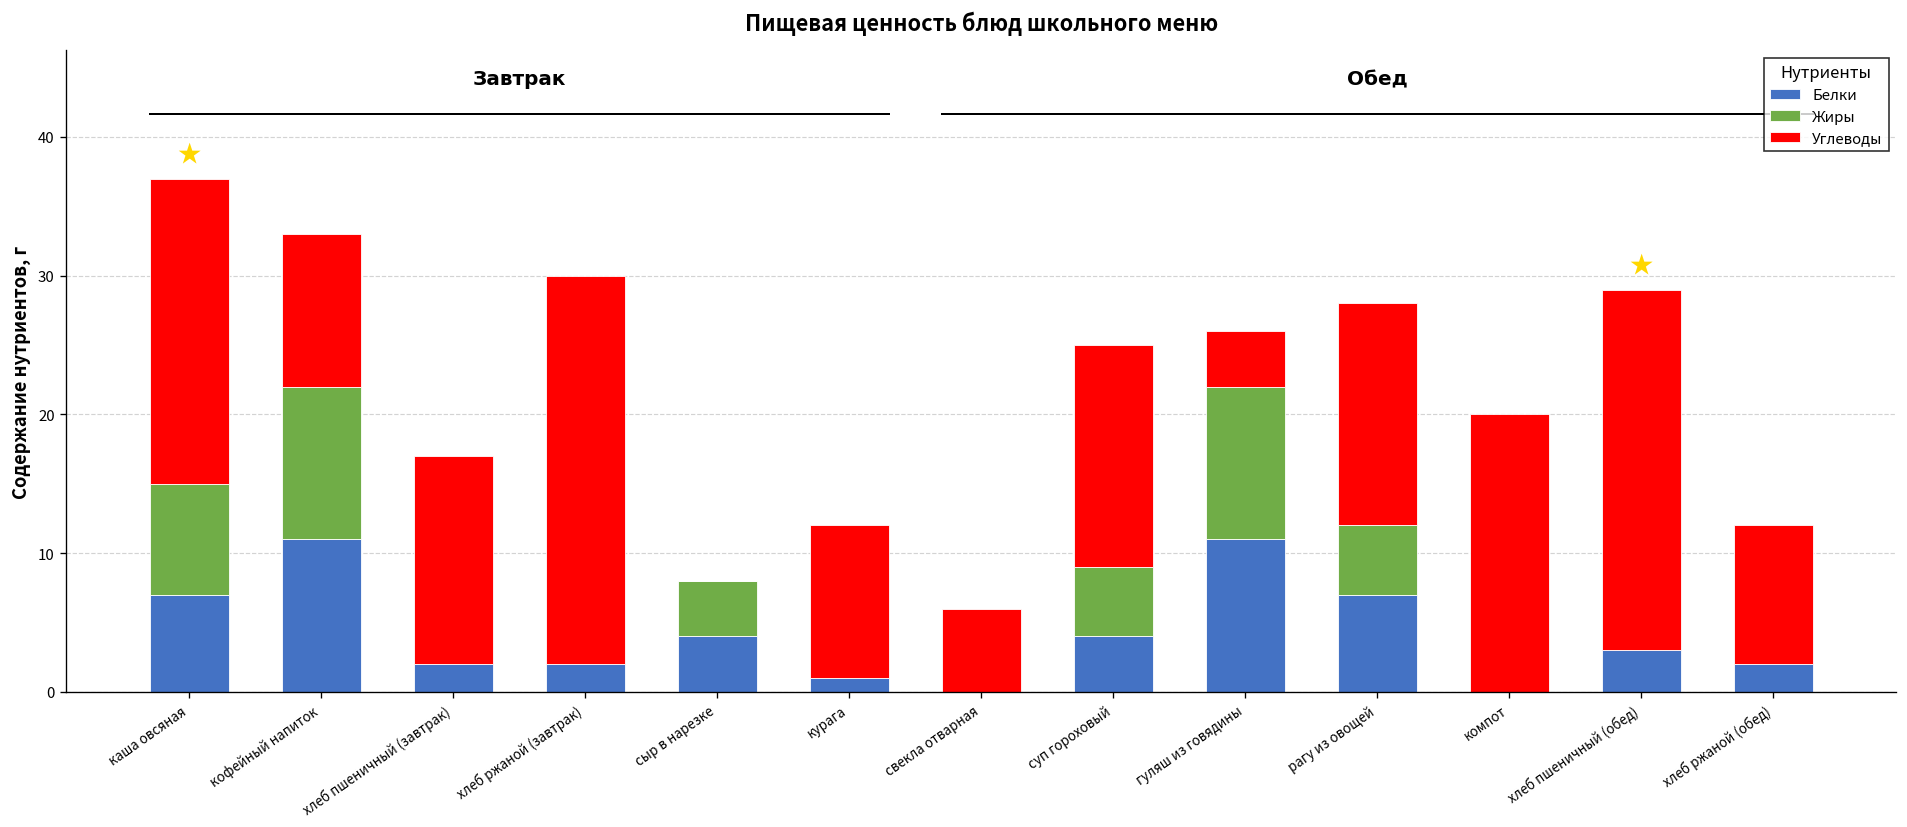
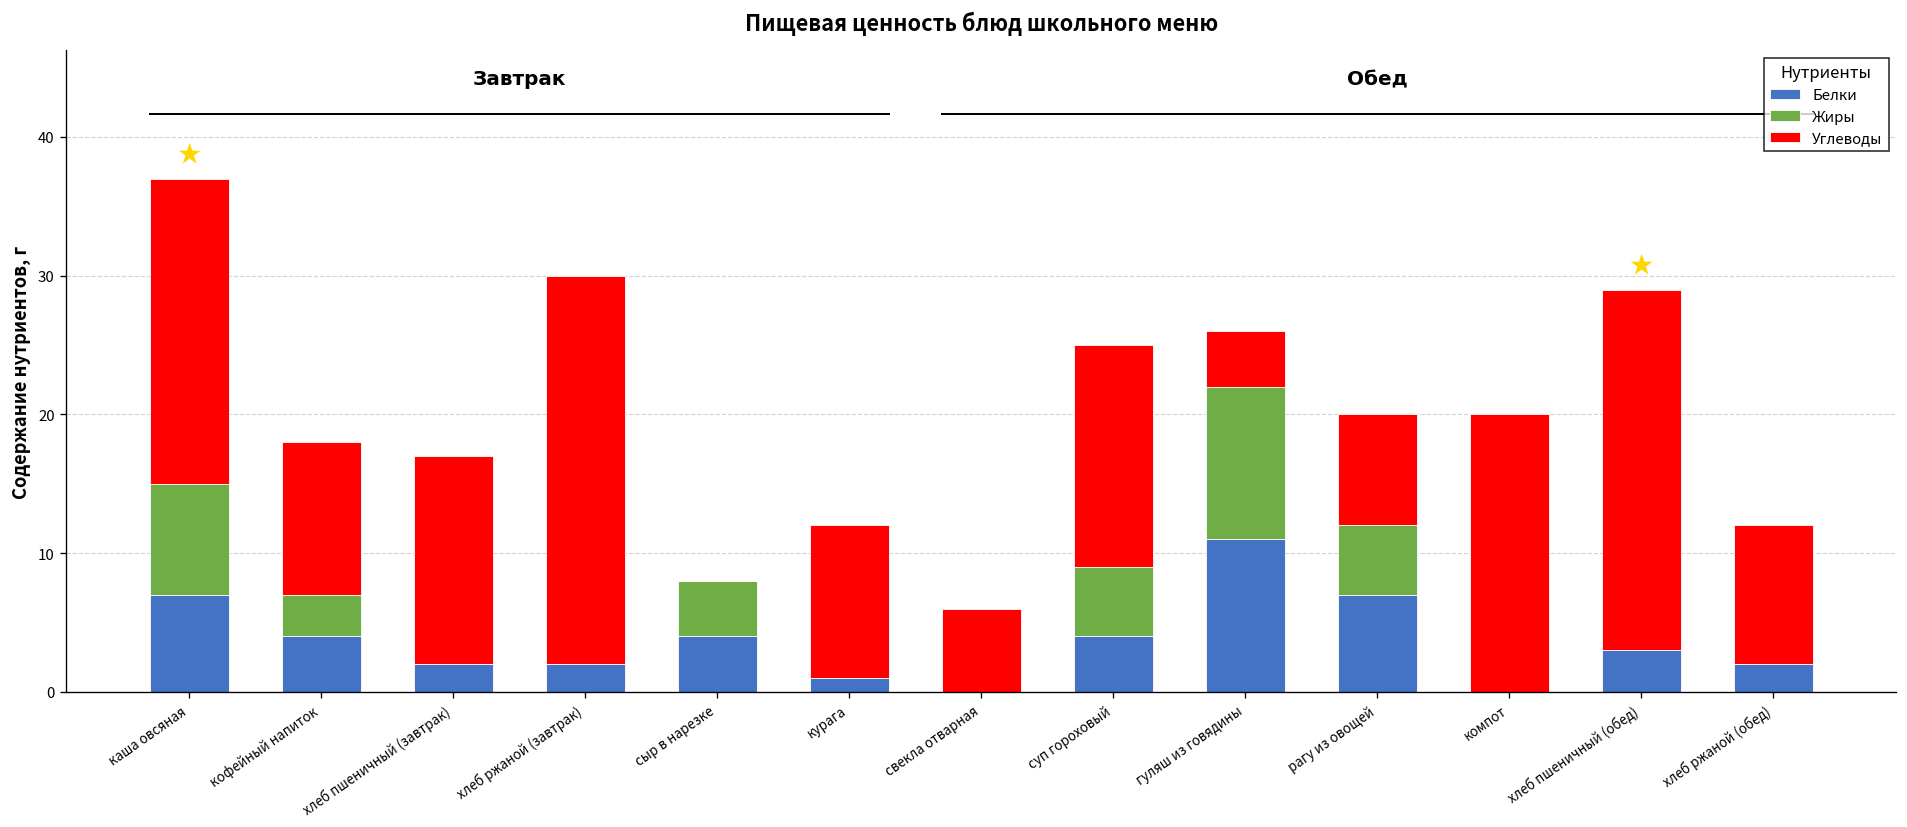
  {
    "Белки": {
      "каша овсяная": 7,
-     "кофейный напиток": 11,
+     "кофейный напиток": 4,
      "хлеб пшеничный (завтрак)": 2,
      "хлеб ржаной (завтрак)": 2,
      "сыр в нарезке": 4,
      "курага": 1,
      "свекла отварная": 0,
      "суп гороховый": 4,
      "гуляш из говядины": 11,
      "рагу из овощей": 7,
      "компот": 0,
      "хлеб пшеничный (обед)": 3,
      "хлеб ржаной (обед)": 2
    },
    "Жиры": {
      "каша овсяная": 8,
-     "кофейный напиток": 11,
+     "кофейный напиток": 3,
      "хлеб пшеничный (завтрак)": 0,
      "хлеб ржаной (завтрак)": 0,
      "сыр в нарезке": 4,
      "курага": 0,
      "свекла отварная": 0,
      "суп гороховый": 5,
      "гуляш из говядины": 11,
      "рагу из овощей": 5,
      "компот": 0,
      "хлеб пшеничный (обед)": 0,
      "хлеб ржаной (обед)": 0
    },
    "Углеводы": {
      "каша овсяная": 22,
      "кофейный напиток": 11,
      "хлеб пшеничный (завтрак)": 15,
      "хлеб ржаной (завтрак)": 28,
      "сыр в нарезке": 0,
      "курага": 11,
      "свекла отварная": 6,
      "суп гороховый": 16,
      "гуляш из говядины": 4,
-     "рагу из овощей": 16,
+     "рагу из овощей": 8,
      "компот": 20,
      "хлеб пшеничный (обед)": 26,
      "хлеб ржаной (обед)": 10
    }
  }
